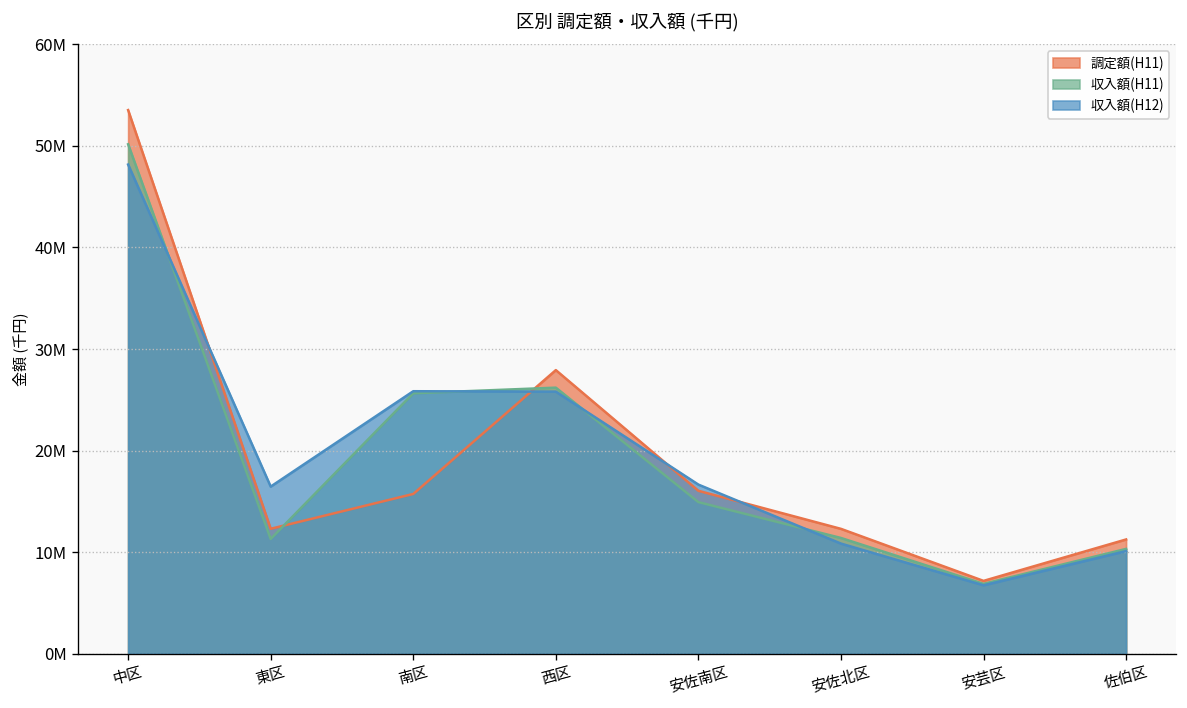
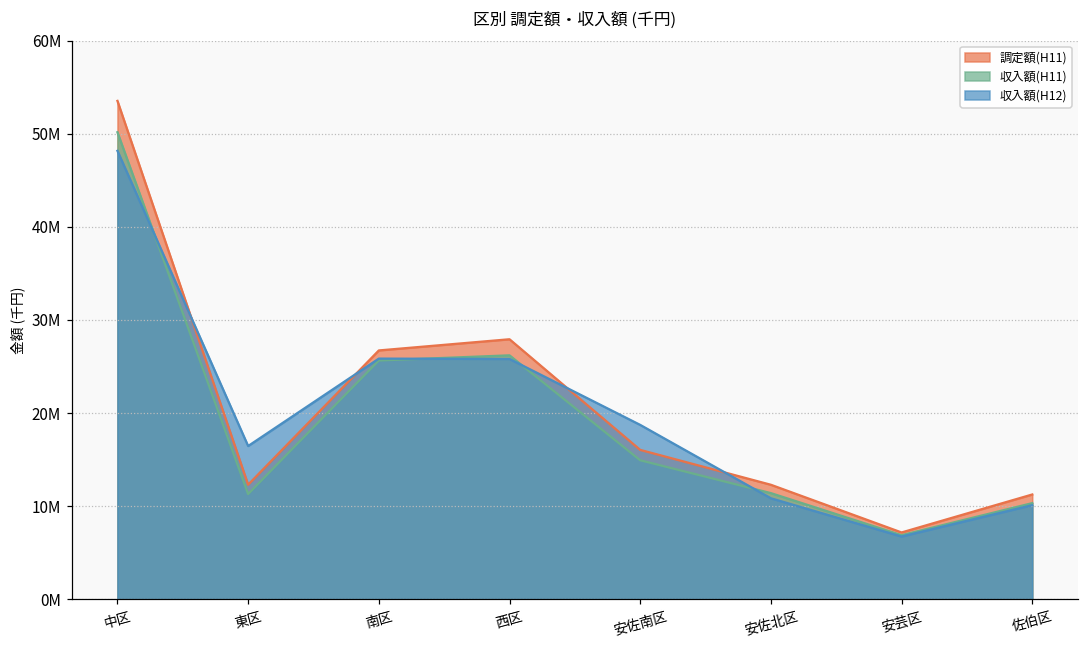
  {
    "調定額(H11)": {
      "中区": 54000000,
      "東区": 12000000,
-     "南区": 16000000,
+     "南区": 27000000,
      "西区": 28000000,
      "安佐南区": 16000000,
      "安佐北区": 12000000,
      "佐伯区": 11000000
    },
    "収入額(H11)": {
      "中区": 50000000,
      "東区": 11000000,
      "西区": 26000000,
      "安佐南区": 15000000,
      "安佐北区": 11000000
    },
    "収入額(H12)": {
      "中区": 48000000,
      "東区": 16000000,
      "西区": 26000000,
-     "安佐南区": 17000000,
+     "安佐南区": 19000000,
      "安佐北区": 11000000
    }
  }
